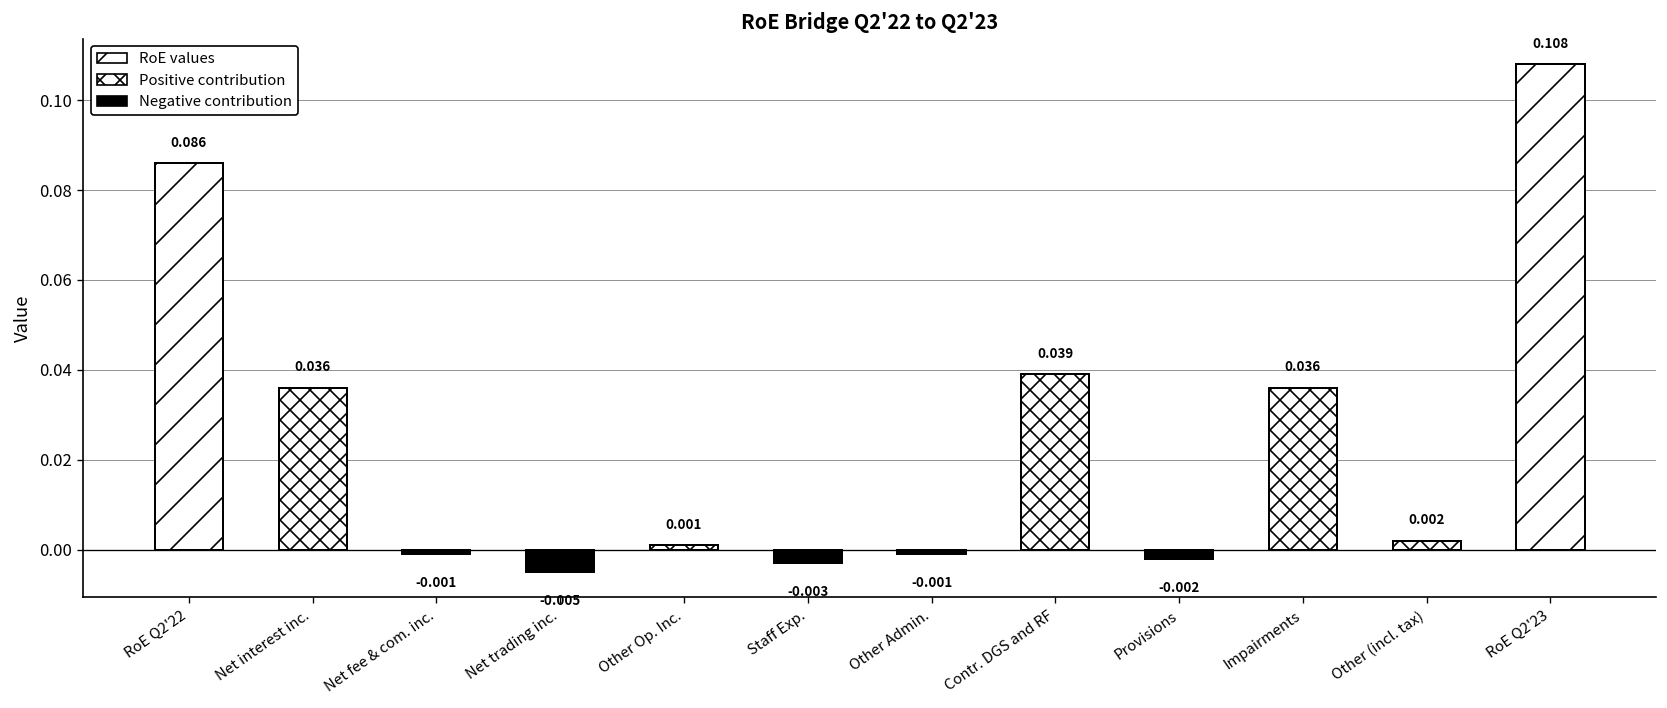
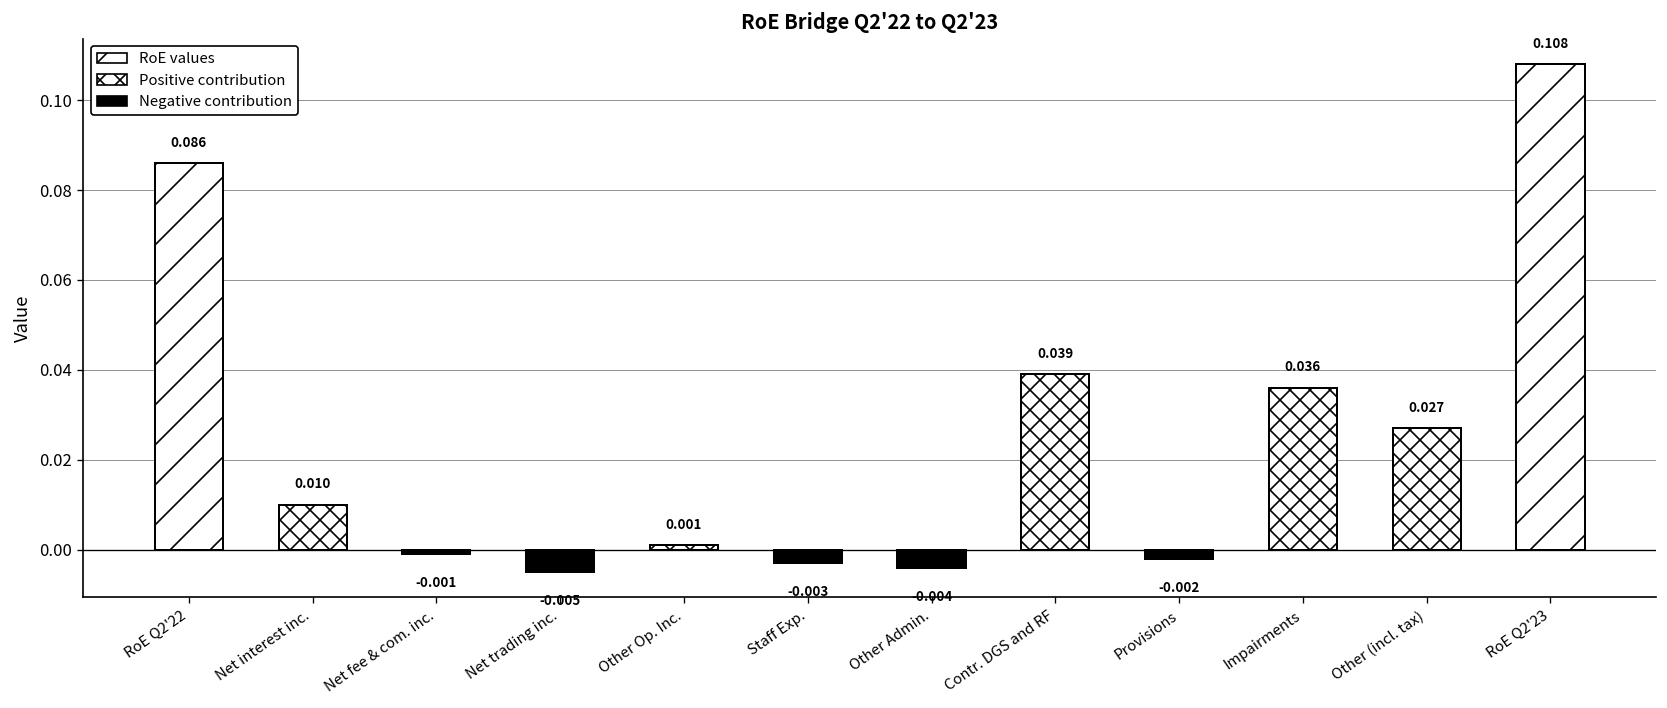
  {
    "RoE Q2'22": 0.086,
-   "Net interest inc.": 0.036,
+   "Net interest inc.": 0.010,
    "Net fee & com. inc.": -0.001,
    "Net trading inc.": -0.005,
    "Other Op. Inc.": 0.001,
    "Staff Exp.": -0.003,
-   "Other Admin.": -0.001,
+   "Other Admin.": -0.004,
    "Contr. DGS and RF": 0.039,
    "Provisions": -0.002,
    "Impairments": 0.036,
-   "Other (incl. tax)": 0.002,
+   "Other (incl. tax)": 0.027,
    "RoE Q2'23": 0.108
  }
